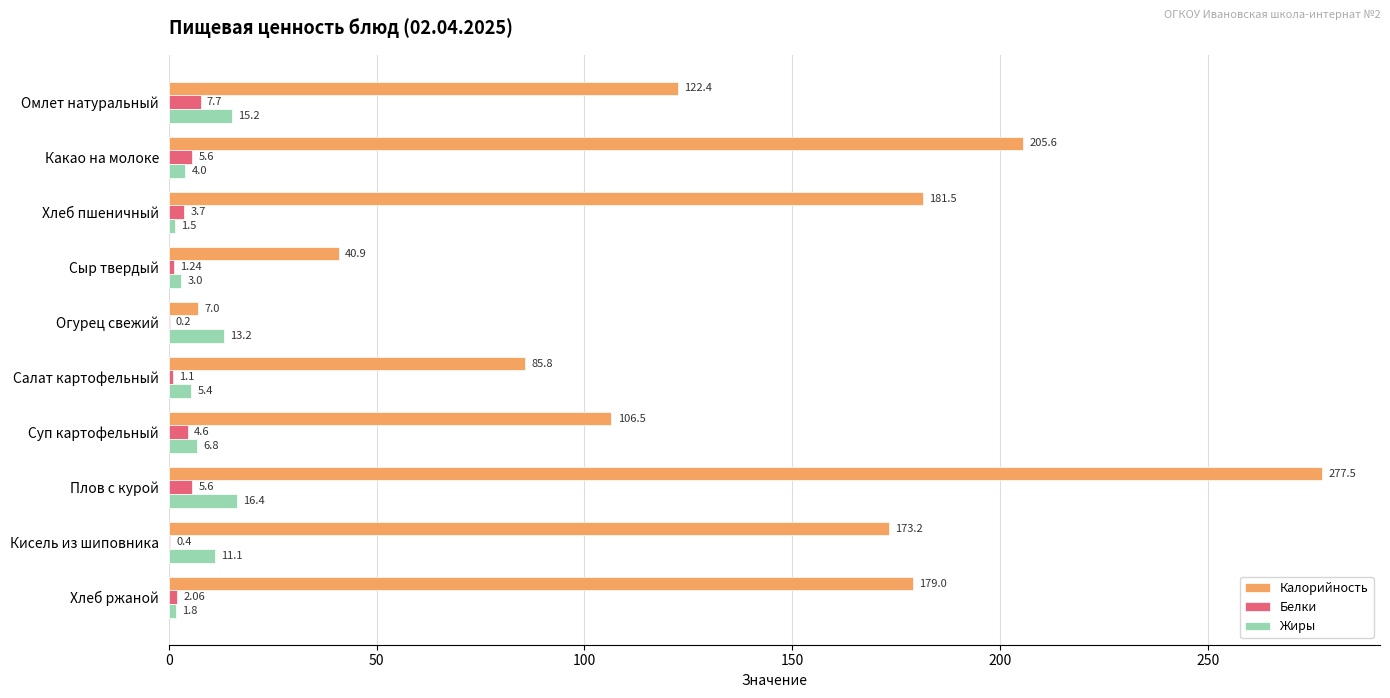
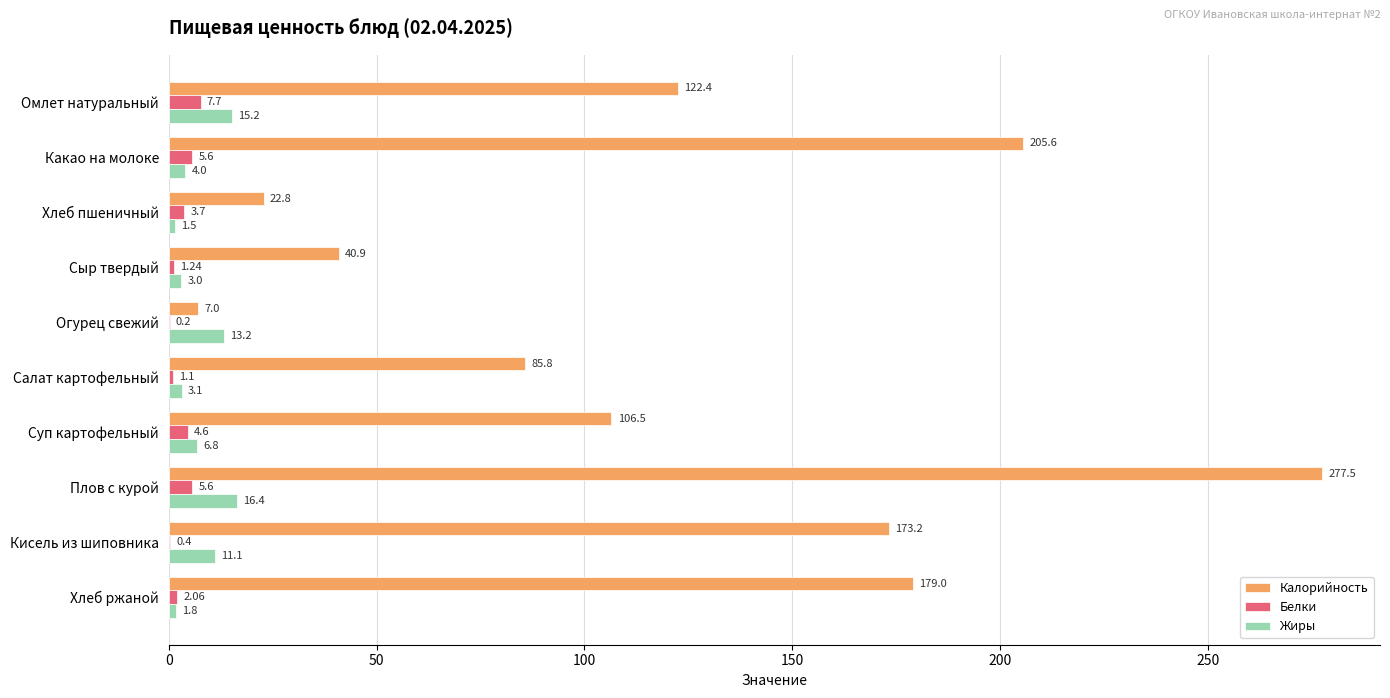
  {
    "Калорийность": {
      "Омлет натуральный": 122.4,
      "Какао на молоке": 205.6,
-     "Хлеб пшеничный": 181.5,
+     "Хлеб пшеничный": 22.8,
      "Сыр твердый": 40.9,
      "Огурец свежий": 7.0,
      "Салат картофельный": 85.8,
      "Суп картофельный": 106.5,
      "Плов с курой": 277.5,
      "Кисель из шиповника": 173.2,
      "Хлеб ржаной": 179.0
    },
    "Белки": {
      "Омлет натуральный": 7.7,
      "Какао на молоке": 5.6,
      "Хлеб пшеничный": 3.7,
      "Сыр твердый": 1.24,
      "Огурец свежий": 0.2,
      "Салат картофельный": 1.1,
      "Суп картофельный": 4.6,
      "Плов с курой": 5.6,
      "Кисель из шиповника": 0.4,
      "Хлеб ржаной": 2.06
    },
    "Жиры": {
      "Омлет натуральный": 15.2,
      "Какао на молоке": 4.0,
      "Хлеб пшеничный": 1.5,
      "Сыр твердый": 3.0,
      "Огурец свежий": 13.2,
-     "Салат картофельный": 5.4,
+     "Салат картофельный": 3.1,
      "Суп картофельный": 6.8,
      "Плов с курой": 16.4,
      "Кисель из шиповника": 11.1,
      "Хлеб ржаной": 1.8
    }
  }
